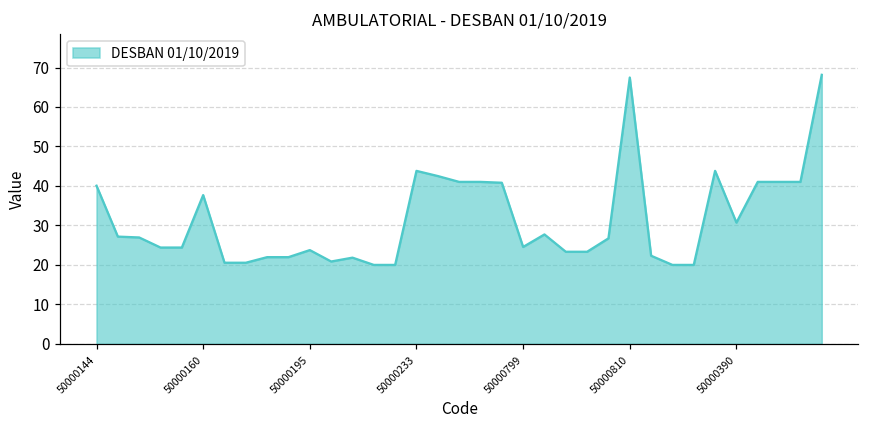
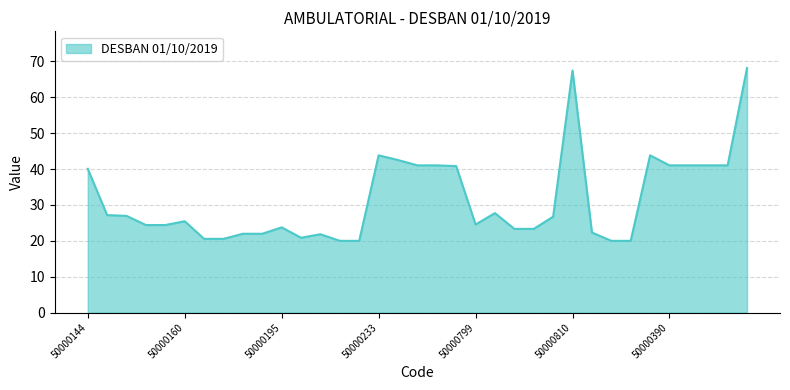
  {
    "50000144": 40,
-   "50000160": 38,
+   "50000160": 25,
    "50000195": 24,
    "50000233": 44,
    "50000799": 25,
    "50000810": 67,
-   "50000390": 31
+   "50000390": 41
  }
